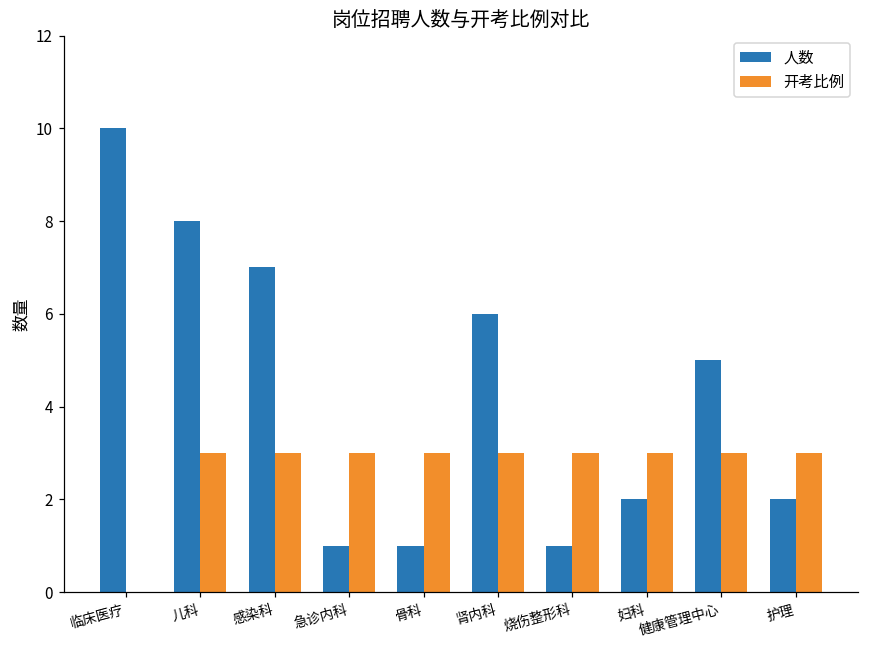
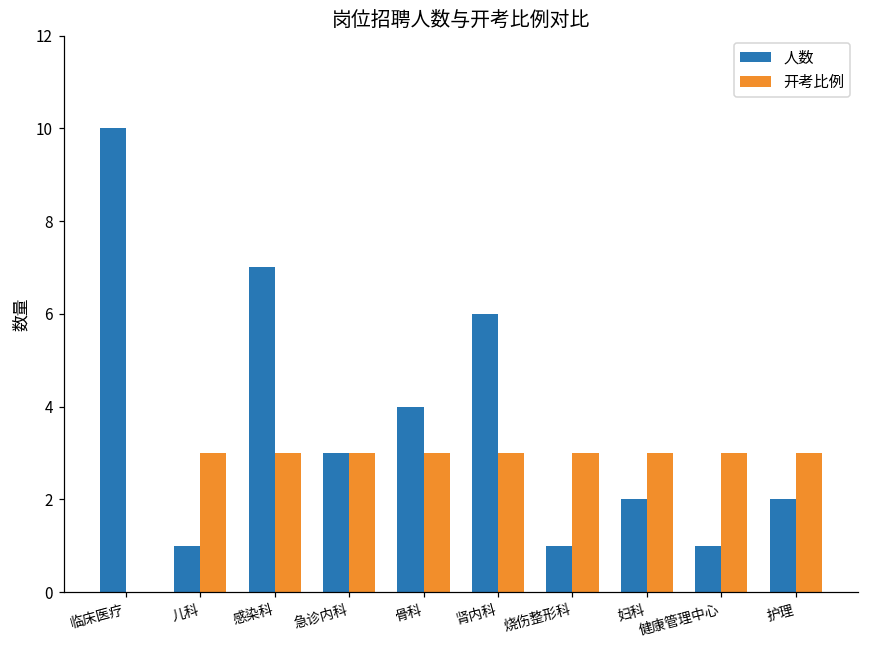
  {
    "人数": {
      "临床医疗": 10,
-     "儿科": 8,
+     "儿科": 1,
      "感染科": 7,
-     "急诊内科": 1,
-     "骨科": 1,
+     "急诊内科": 3,
+     "骨科": 4,
      "肾内科": 6,
      "烧伤整形科": 1,
      "妇科": 2,
-     "健康管理中心": 5,
+     "健康管理中心": 1,
      "护理": 2
    },
    "开考比例": {
      "临床医疗": 0,
      "儿科": 3,
      "感染科": 3,
      "急诊内科": 3,
      "骨科": 3,
      "肾内科": 3,
      "烧伤整形科": 3,
      "妇科": 3,
      "健康管理中心": 3,
      "护理": 3
    }
  }
